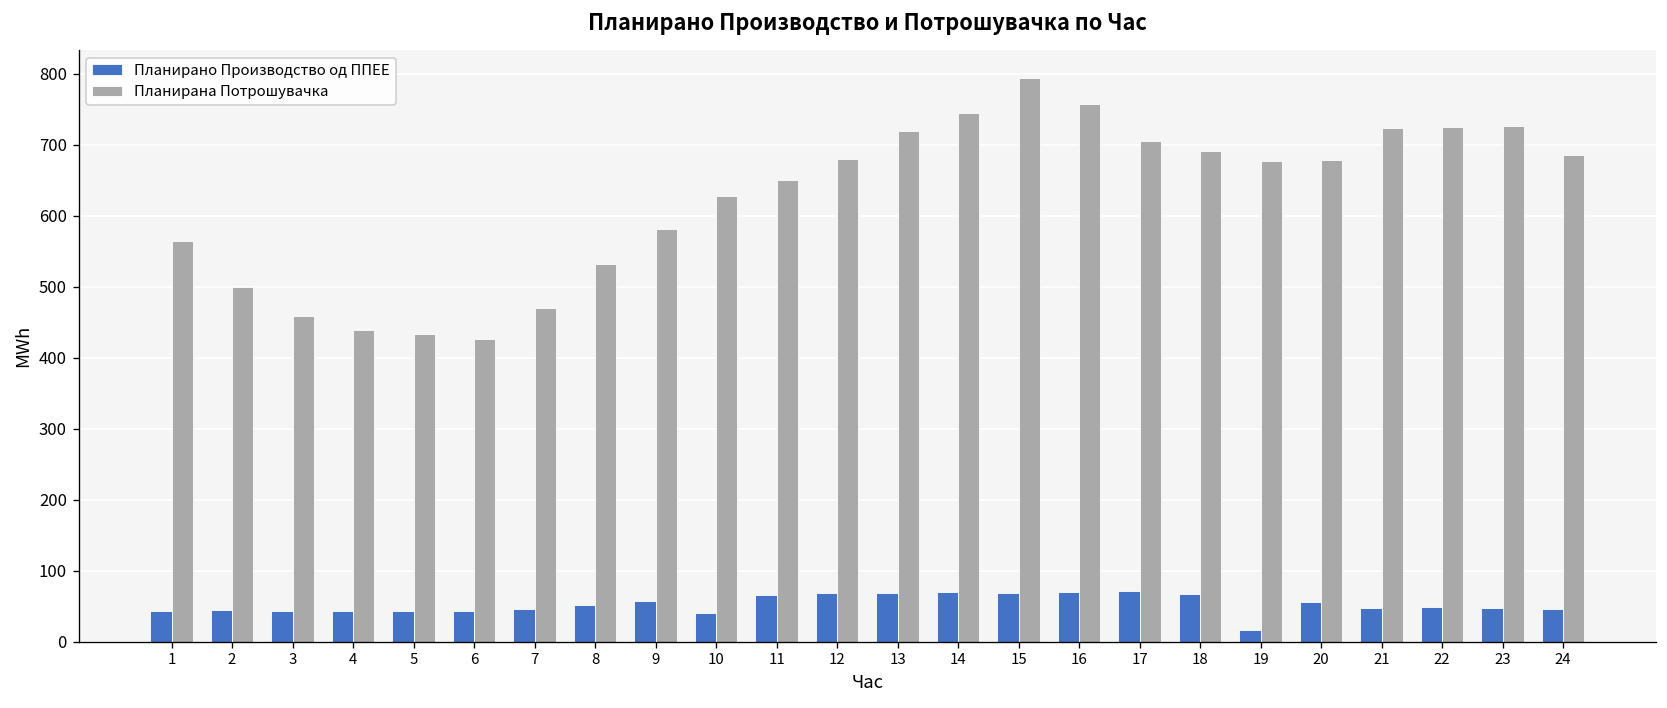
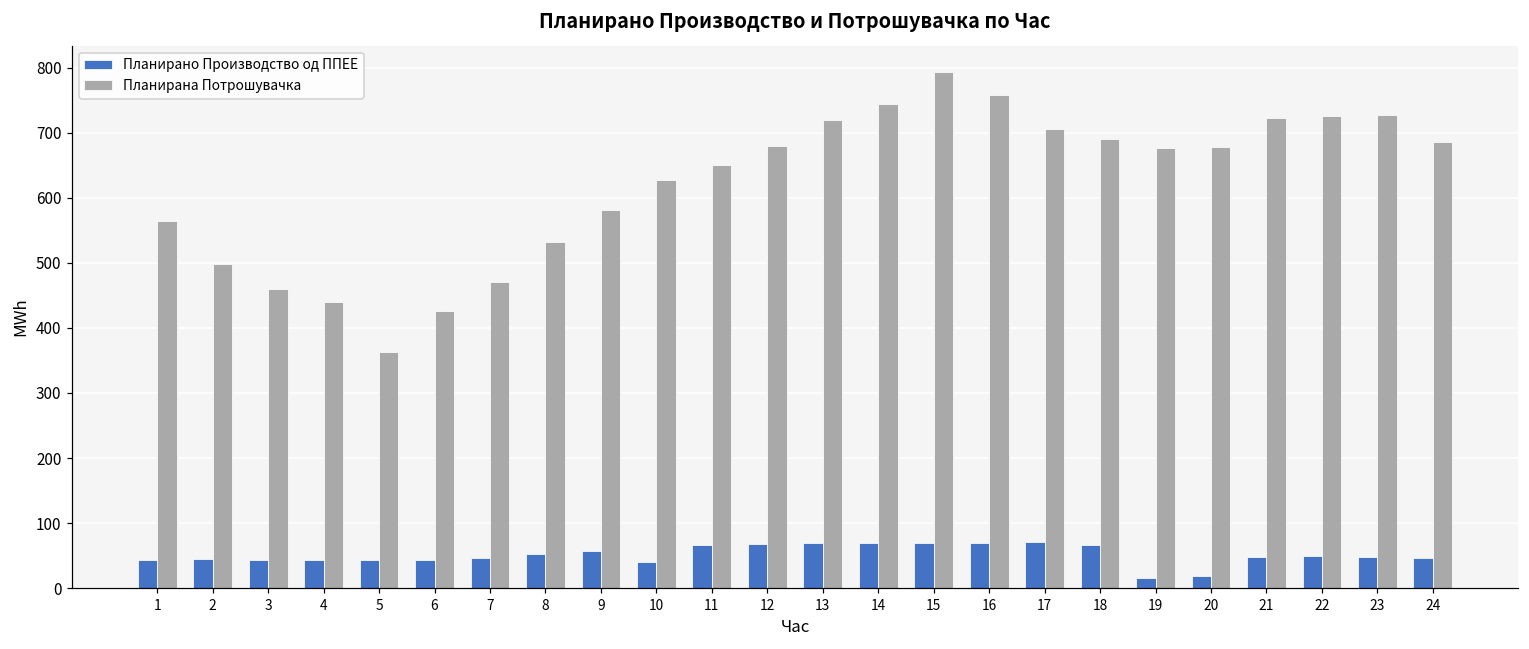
  {
    "Планирано Производство од ППЕЕ": {
      "1": 40,
      "2": 40,
      "3": 40,
      "4": 40,
      "5": 40,
      "6": 40,
      "7": 50,
      "8": 50,
      "9": 60,
      "10": 40,
      "11": 70,
      "12": 70,
      "13": 70,
      "14": 70,
      "15": 70,
      "16": 70,
      "17": 70,
      "18": 70,
      "19": 20,
-     "20": 60,
+     "20": 20,
      "21": 50,
      "22": 50,
      "23": 50,
      "24": 50
    },
    "Планирана Потрошувачка": {
      "1": 560,
      "2": 500,
      "3": 460,
      "4": 440,
-     "5": 430,
+     "5": 360,
      "6": 430,
      "7": 470,
      "8": 530,
      "9": 580,
      "10": 630,
      "11": 650,
      "12": 680,
      "13": 720,
      "14": 740,
      "15": 790,
      "16": 760,
      "17": 710,
      "18": 690,
      "19": 680,
      "20": 680,
      "21": 720,
      "22": 730,
      "23": 730,
      "24": 690
    }
  }
